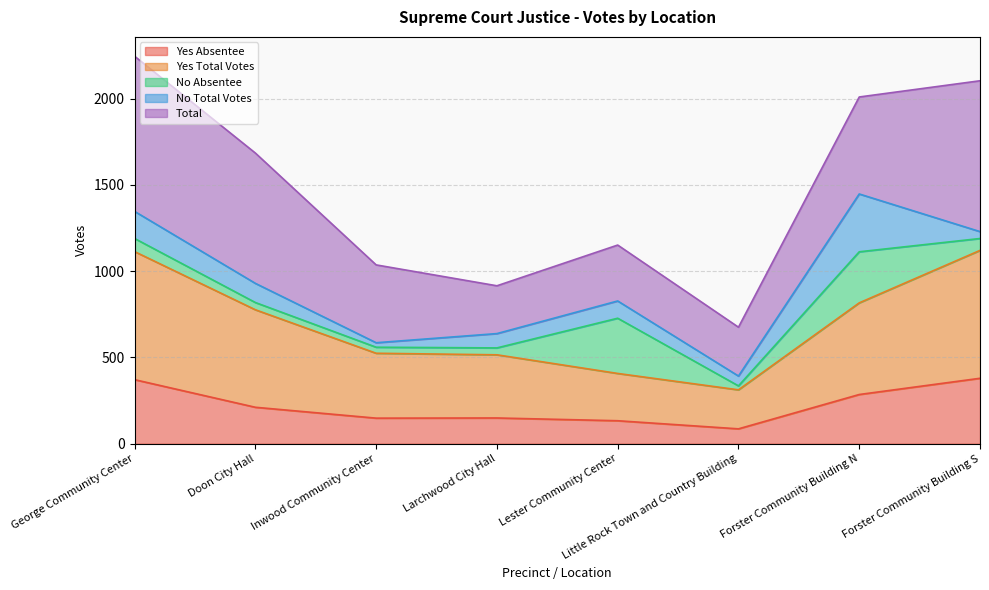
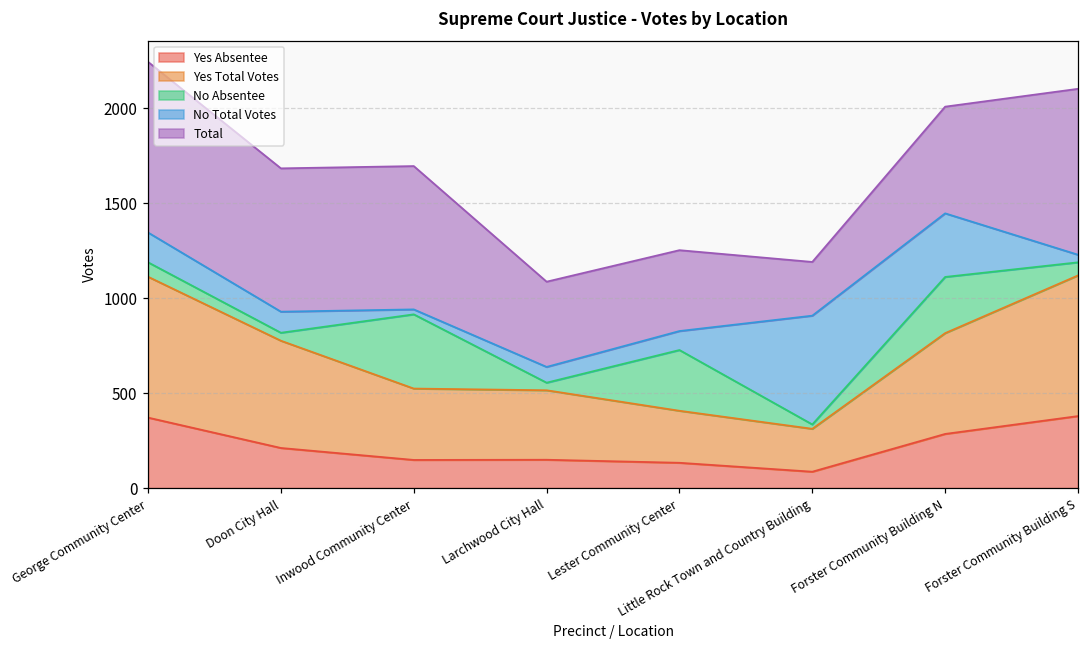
  {
    "No Absentee": {
      "George Community Center": 80,
      "Doon City Hall": 40,
-     "Inwood Community Center": 40,
+     "Inwood Community Center": 390,
      "Larchwood City Hall": 40,
      "Lester Community Center": 320,
      "Little Rock Town and Country Building": 20,
      "Forster Community Building N": 300,
      "Forster Community Building S": 70
    },
    "No Total Votes": {
      "George Community Center": 160,
      "Doon City Hall": 110,
      "Inwood Community Center": 30,
      "Larchwood City Hall": 80,
      "Lester Community Center": 100,
-     "Little Rock Town and Country Building": 60,
+     "Little Rock Town and Country Building": 570,
      "Forster Community Building N": 340,
      "Forster Community Building S": 40
    },
    "Total": {
      "George Community Center": 900,
      "Doon City Hall": 760,
-     "Inwood Community Center": 450,
-     "Larchwood City Hall": 280,
-     "Lester Community Center": 320,
+     "Inwood Community Center": 760,
+     "Larchwood City Hall": 450,
+     "Lester Community Center": 430,
      "Little Rock Town and Country Building": 280,
      "Forster Community Building N": 560,
      "Forster Community Building S": 870
    }
  }
